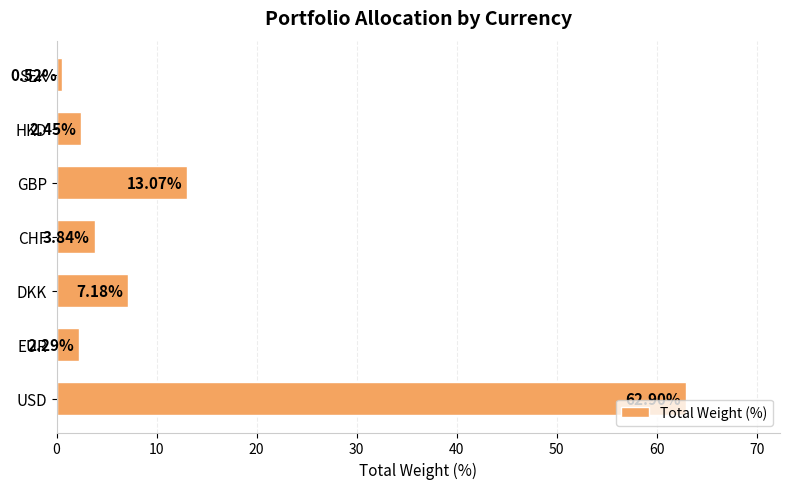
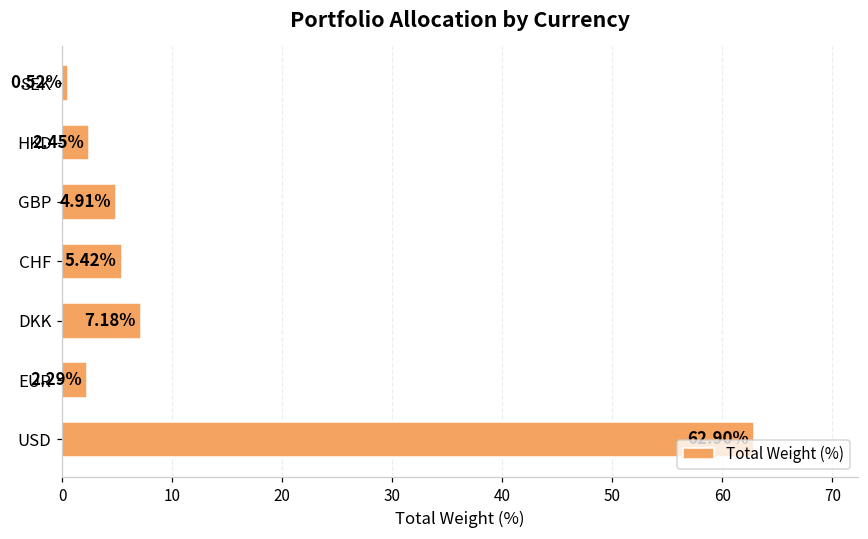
  {
    "SEK": "0.52%",
    "HKD": "2.45%",
-   "GBP": "13.07%",
-   "CHF": "3.84%",
+   "GBP": "4.91%",
+   "CHF": "5.42%",
    "DKK": "7.18%",
    "EUR": "2.29%"
  }
